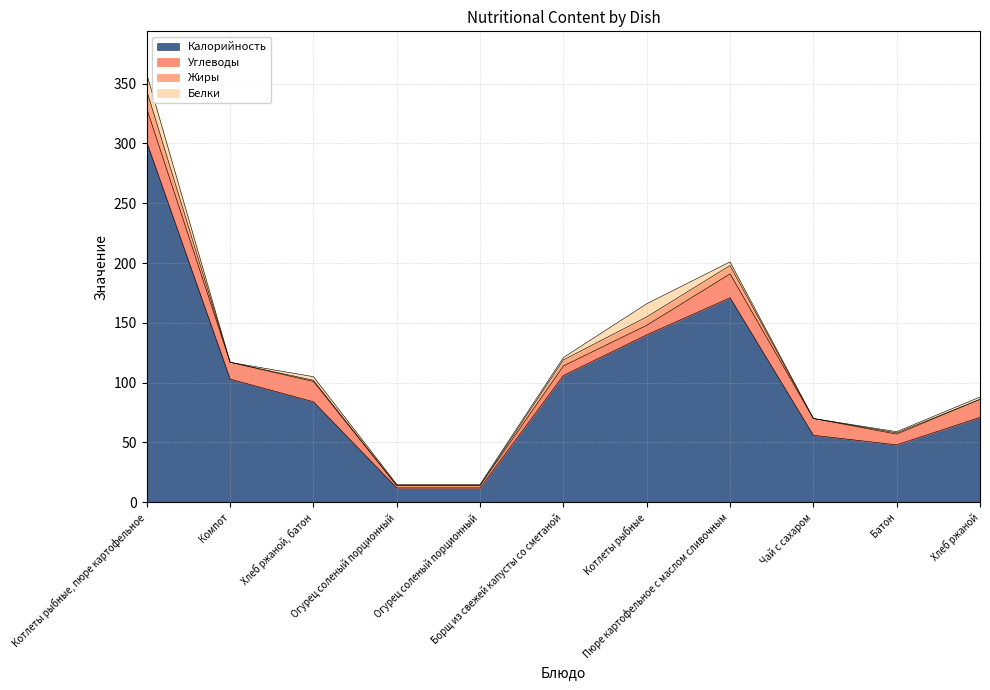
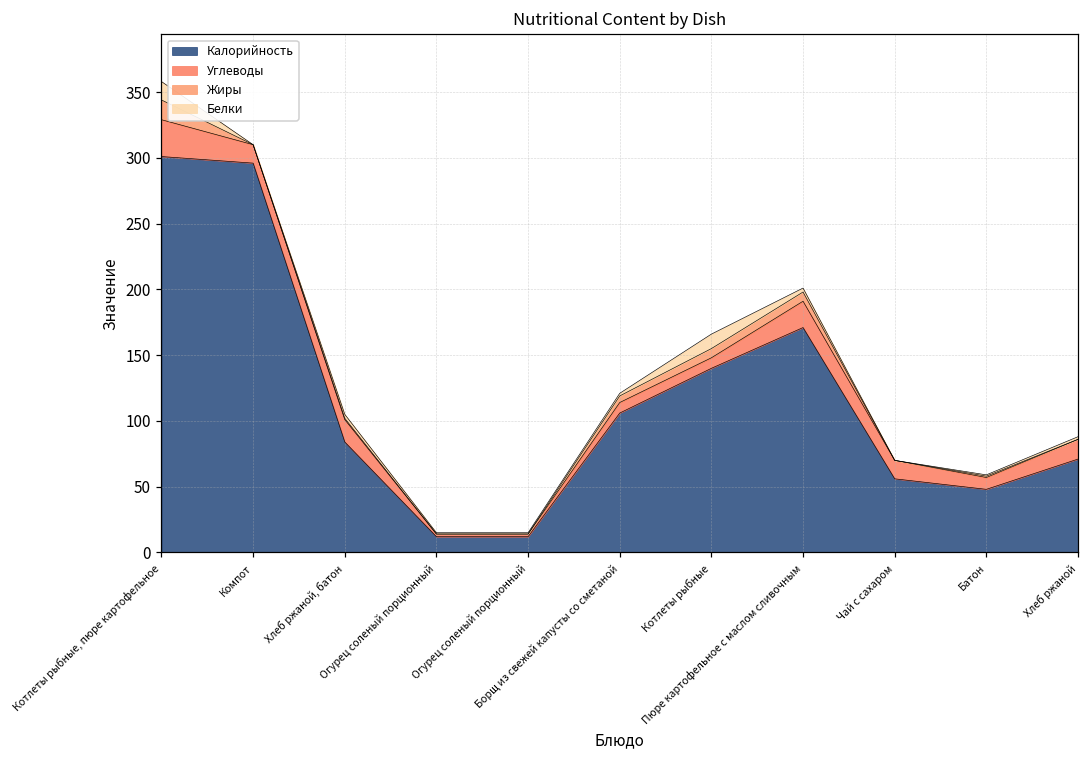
  {
    "Калорийность": {
      "Котлеты рыбные, пюре картофельное": 301,
-     "Компот": 103,
+     "Компот": 296,
      "Хлеб ржаной, батон": 84,
      "Борщ из свежей капусты со сметаной": 106,
      "Котлеты рыбные": 140,
      "Пюре картофельное с маслом сливочным": 171,
      "Чай с сахаром": 56,
      "Батон": 48,
      "Хлеб ржаной": 71
    },
    "Белки": {
      "Котлеты рыбные, пюре картофельное": 14,
      "Хлеб ржаной, батон": 3,
      "Котлеты рыбные": 11,
      "Пюре картофельное с маслом сливочным": 3
    }
  }
